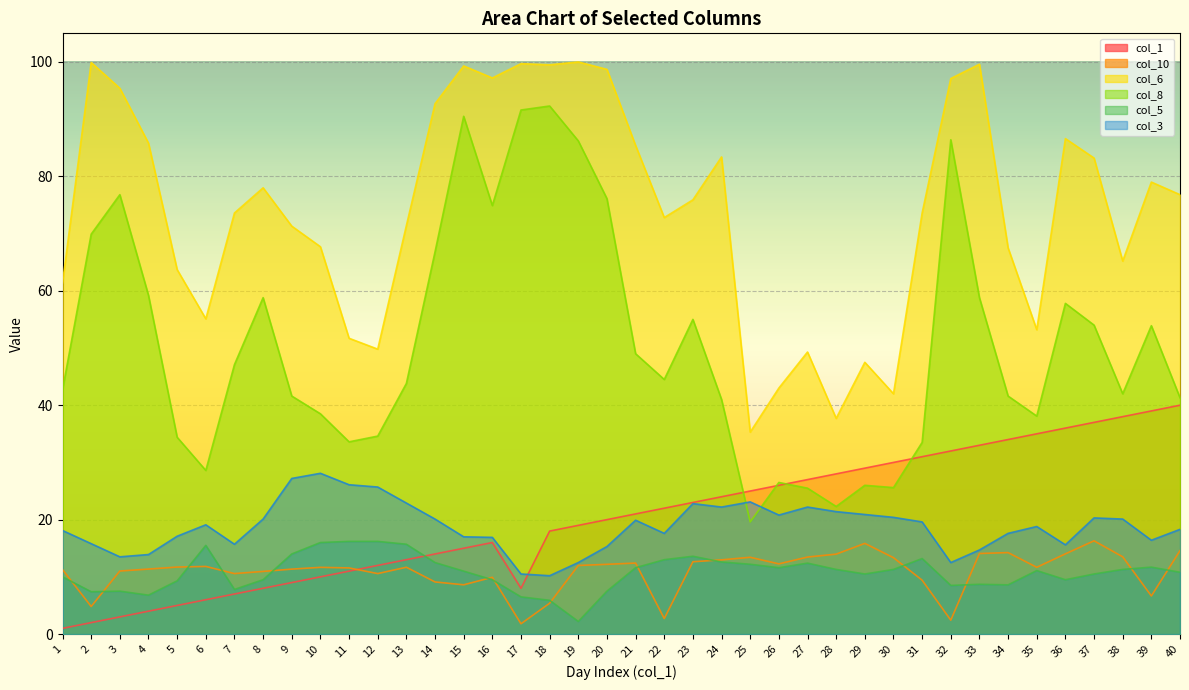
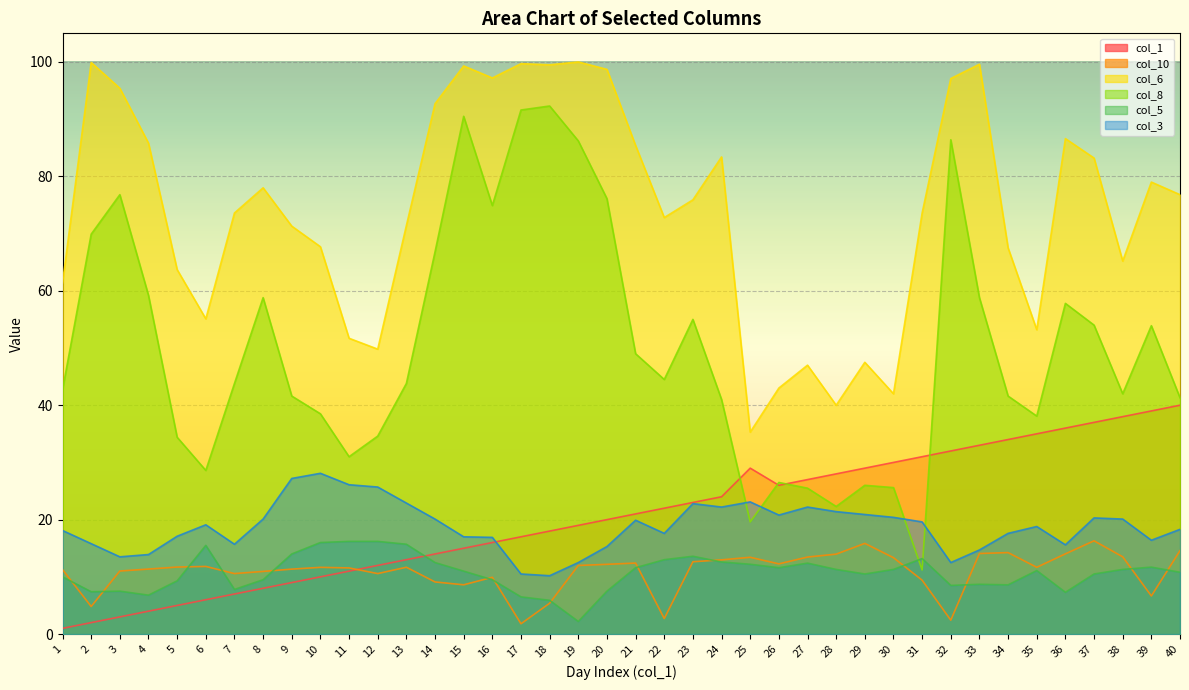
  {
    "col_1": {
      "1": 1,
      "2": 2,
      "3": 3,
      "4": 4,
      "5": 5,
      "6": 6,
      "7": 7,
      "8": 8,
      "9": 9,
      "10": 10,
      "11": 11,
      "12": 12,
      "13": 13,
      "14": 14,
      "15": 15,
      "16": 16,
-     "17": 8,
+     "17": 17,
      "18": 18,
      "19": 19,
      "20": 20,
      "21": 21,
      "22": 22,
      "24": 24,
-     "25": 25,
+     "25": 29,
      "26": 26,
      "27": 27,
      "28": 28,
      "29": 29,
      "30": 30,
      "31": 31,
      "32": 32,
      "33": 33,
      "34": 34,
      "35": 35,
      "36": 36,
      "37": 37,
      "38": 38,
      "39": 39,
      "40": 40
    },
    "col_6": {
      "1": 61,
      "2": 100,
      "3": 95,
      "4": 86,
      "5": 64,
      "6": 55,
      "7": 74,
      "8": 78,
      "9": 71,
      "10": 68,
      "11": 52,
      "12": 50,
      "13": 71,
      "14": 93,
      "15": 99,
      "16": 97,
      "17": 100,
      "18": 100,
      "19": 100,
      "20": 99,
      "21": 85,
      "22": 73,
      "23": 76,
      "24": 83,
      "25": 35,
      "26": 43,
-     "27": 49,
-     "28": 38,
+     "27": 47,
+     "28": 40,
      "29": 48,
      "30": 42,
      "31": 74,
      "32": 97,
      "33": 100,
      "34": 68,
      "35": 53,
      "36": 87,
      "37": 83,
      "38": 65,
      "39": 79,
      "40": 77
    },
    "col_8": {
      "1": 43,
      "2": 70,
      "3": 77,
      "4": 59,
      "5": 34,
      "6": 29,
-     "7": 47,
+     "7": 44,
      "8": 59,
      "9": 42,
      "10": 39,
-     "11": 34,
+     "11": 31,
      "12": 35,
      "13": 44,
      "14": 67,
      "15": 91,
      "16": 75,
      "17": 92,
      "18": 92,
      "19": 86,
      "20": 76,
      "21": 49,
      "22": 45,
      "23": 55,
      "24": 41,
      "25": 20,
      "26": 27,
      "27": 26,
      "28": 22,
      "29": 26,
      "30": 26,
-     "31": 34,
+     "31": 11,
      "32": 86,
      "33": 59,
      "34": 42,
      "35": 38,
      "36": 58,
      "37": 54,
      "38": 42,
      "39": 54,
      "40": 41
    },
    "col_5": {
      "1": 10,
      "2": 7,
      "3": 8,
      "4": 7,
      "5": 9,
      "6": 16,
      "7": 8,
      "8": 10,
      "9": 14,
      "10": 16,
      "11": 16,
      "12": 16,
      "13": 16,
      "14": 13,
      "15": 11,
      "17": 7,
      "18": 6,
      "19": 2,
      "20": 8,
      "21": 12,
      "22": 13,
      "23": 14,
      "25": 12,
      "26": 12,
      "27": 12,
      "28": 11,
      "29": 11,
      "30": 11,
      "31": 13,
      "32": 9,
      "33": 9,
      "34": 9,
      "35": 11,
-     "36": 10,
+     "36": 7,
      "37": 11,
      "38": 11,
      "39": 12,
      "40": 11
    }
  }
